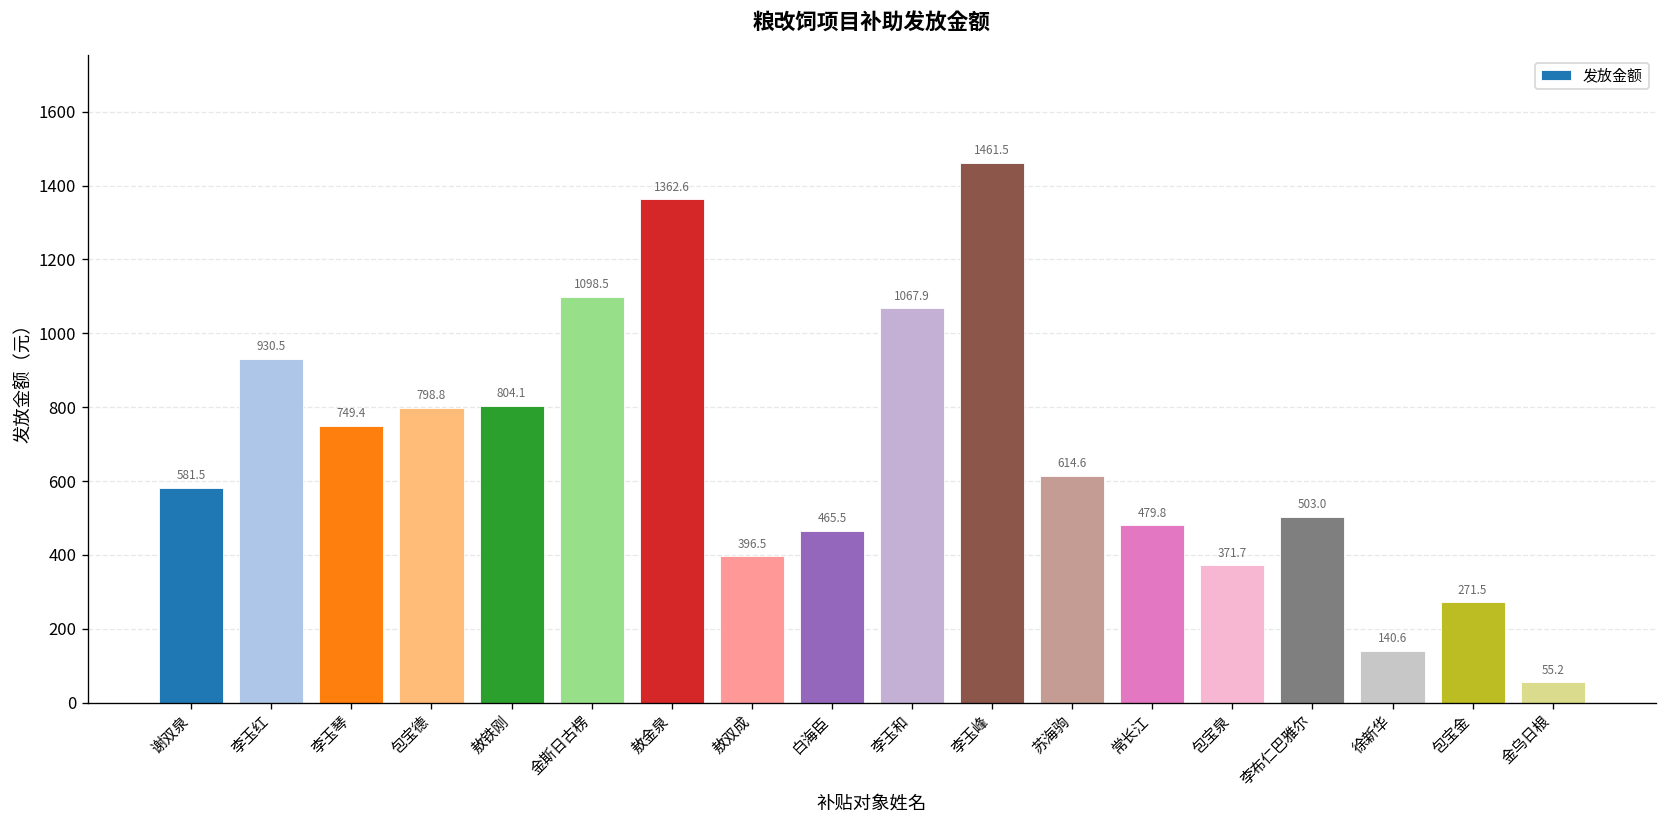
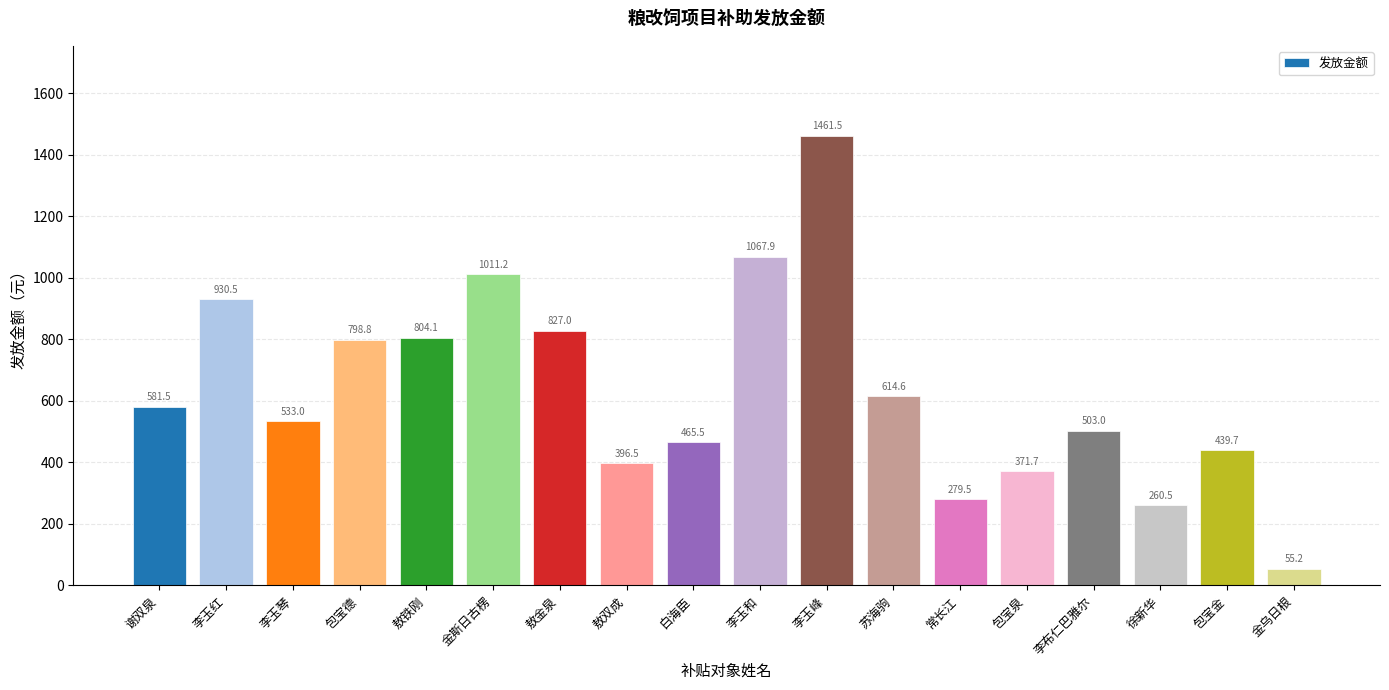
  {
    "谢双泉": 581.5,
    "李玉红": 930.5,
-   "李玉琴": 749.4,
+   "李玉琴": 533.0,
    "包宝德": 798.8,
    "敖铁刚": 804.1,
-   "金斯日古楞": 1098.5,
-   "敖金泉": 1362.6,
+   "金斯日古楞": 1011.2,
+   "敖金泉": 827.0,
    "敖双成": 396.5,
    "白海臣": 465.5,
    "李玉和": 1067.9,
    "李玉峰": 1461.5,
    "苏海驹": 614.6,
-   "常长江": 479.8,
+   "常长江": 279.5,
    "包宝泉": 371.7,
    "李布仁巴雅尔": 503.0,
-   "徐新华": 140.6,
-   "包宝金": 271.5,
+   "徐新华": 260.5,
+   "包宝金": 439.7,
    "金乌日根": 55.2
  }
